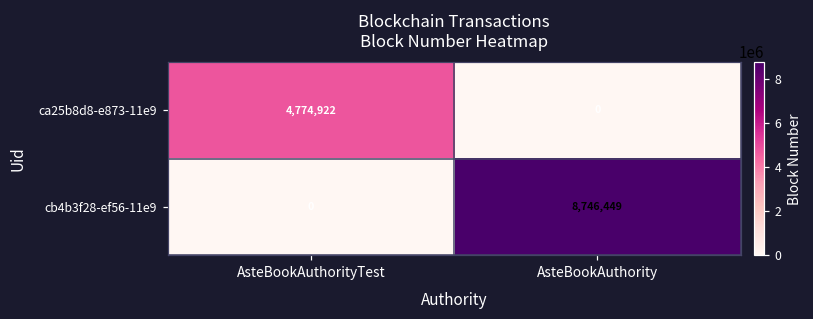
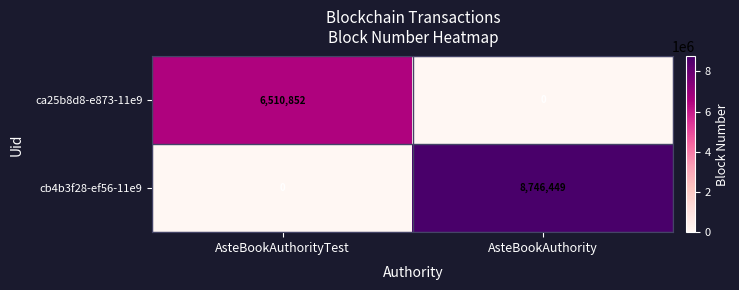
  {
    "ca25b8d8-e873-11e9": {
-     "AsteBookAuthorityTest": "4,774,922"
+     "AsteBookAuthorityTest": "6,510,852"
    },
    "cb4b3f28-ef56-11e9": {
      "AsteBookAuthority": "8,746,449"
    }
  }
